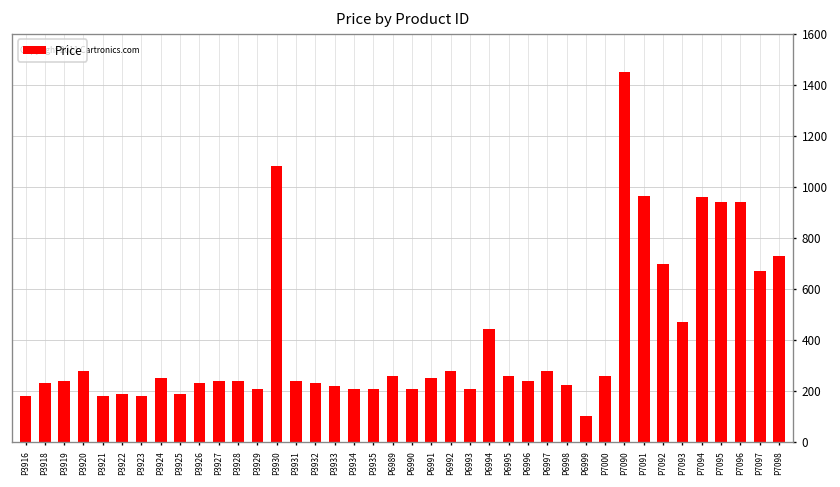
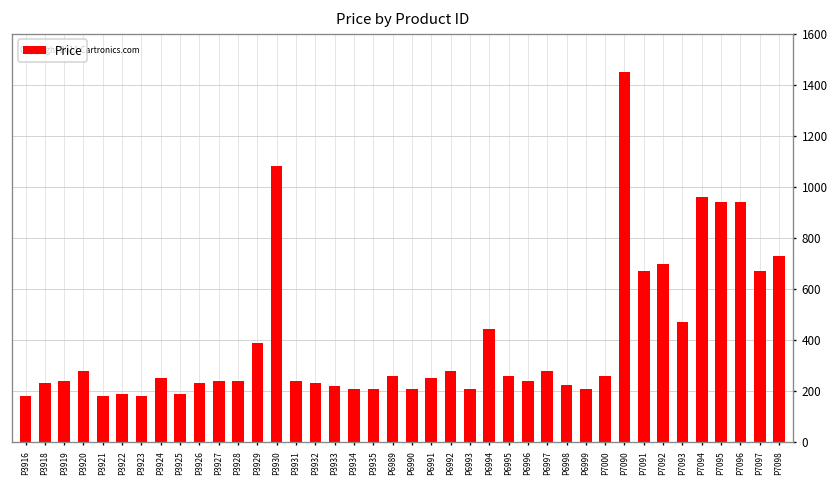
  {
    "P3916": 180,
    "P3918": 230,
    "P3919": 240,
    "P3920": 280,
    "P3921": 180,
    "P3922": 190,
    "P3923": 180,
    "P3924": 250,
    "P3925": 190,
    "P3926": 230,
    "P3927": 240,
    "P3928": 240,
-   "P3929": 210,
+   "P3929": 390,
    "P3930": 1080,
    "P3931": 240,
    "P3932": 230,
    "P3933": 220,
    "P3934": 210,
    "P3935": 210,
    "P6989": 260,
    "P6990": 210,
    "P6991": 250,
    "P6992": 280,
    "P6993": 210,
    "P6994": 440,
    "P6995": 260,
    "P6996": 240,
    "P6997": 280,
    "P6998": 220,
-   "P6999": 100,
+   "P6999": 210,
    "P7000": 260,
    "P7090": 1450,
-   "P7091": 960,
+   "P7091": 670,
    "P7092": 700,
    "P7093": 470,
    "P7094": 960,
    "P7095": 940,
    "P7096": 940,
    "P7097": 670,
    "P7098": 730
  }
